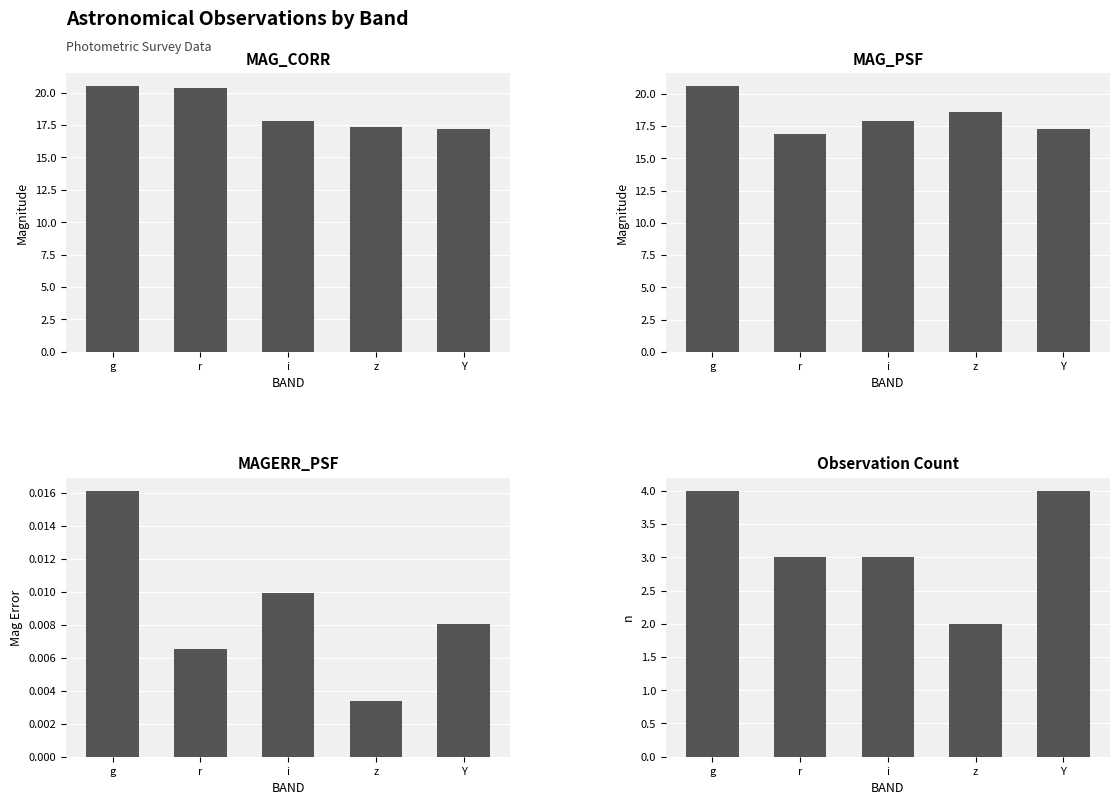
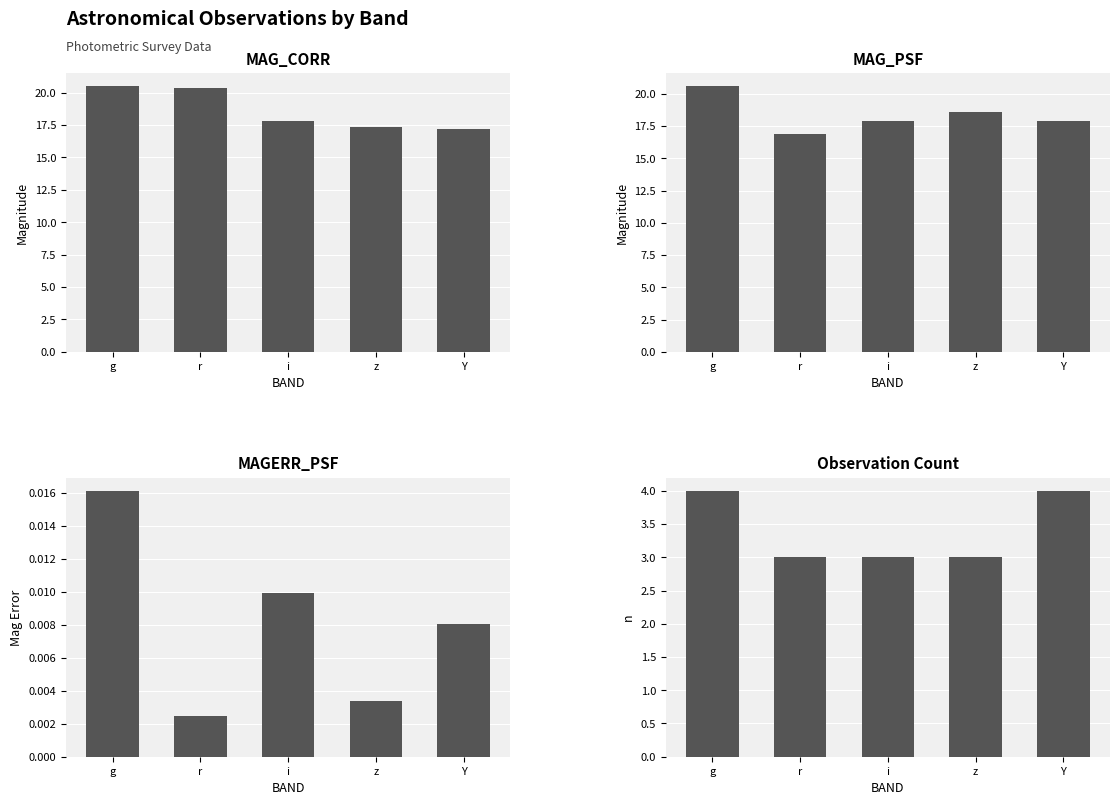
  {
    "MAG_CORR": {
      "g": 20.5,
      "r": 20.4,
      "i": 17.8,
      "z": 17.4,
      "Y": 17.2
    },
    "MAG_PSF": {
      "g": 20.6,
      "r": 16.9,
      "i": 17.9,
      "z": 18.6,
-     "Y": 17.2
+     "Y": 17.9
    },
    "MAGERR_PSF": {
      "g": 0.0161,
-     "r": 0.0065,
+     "r": 0.0025,
      "i": 0.0099,
      "z": 0.0034,
      "Y": 0.0081
    },
    "Observation Count": {
      "g": 4,
      "r": 3,
      "i": 3,
-     "z": 2,
+     "z": 3,
      "Y": 4
    }
  }
